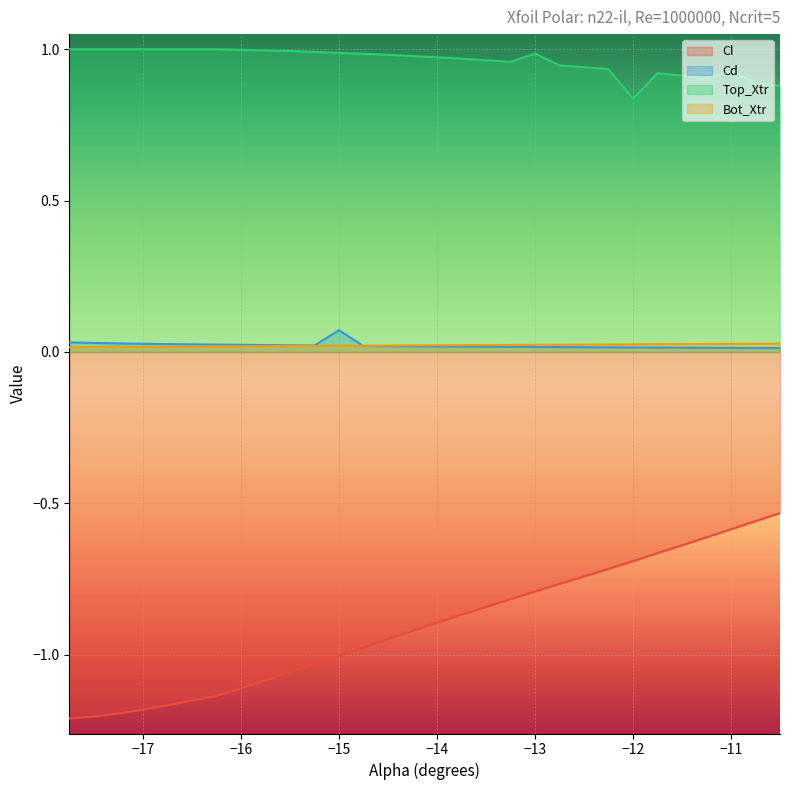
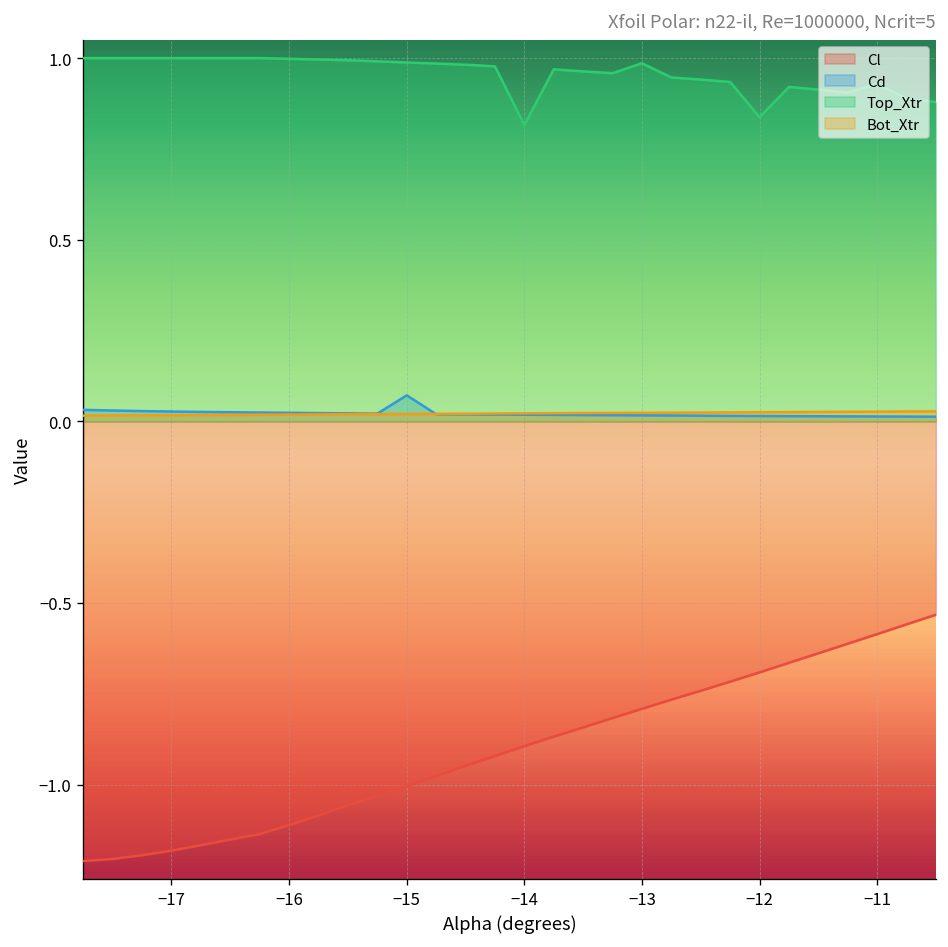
  {
    "Cd": {
      "−17": 0.03,
      "−15": 0.07,
      "−12": 0.01,
      "−11": 0.01
    },
    "Top_Xtr": {
      "−17": 1.00,
      "−16": 1.00,
      "−15": 0.99,
-     "−14": 0.97,
+     "−14": 0.82,
      "−13": 0.99,
      "−12": 0.84
    }
  }
